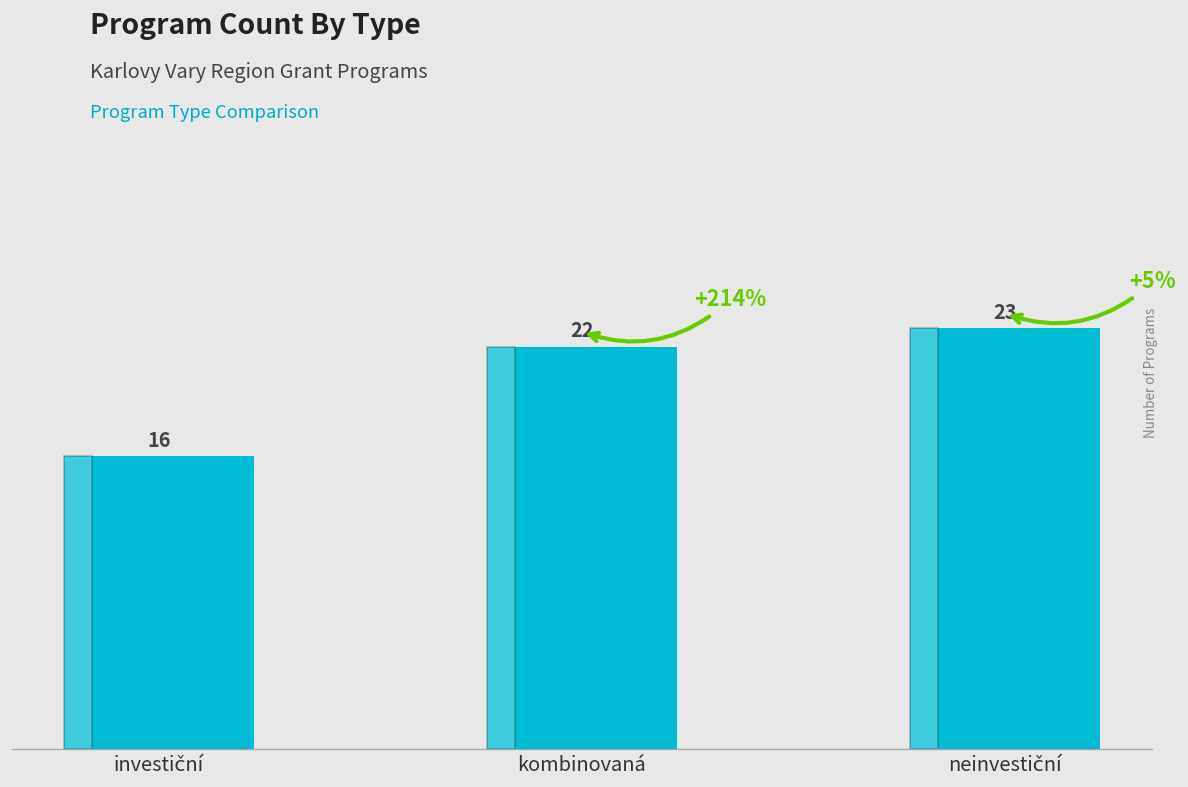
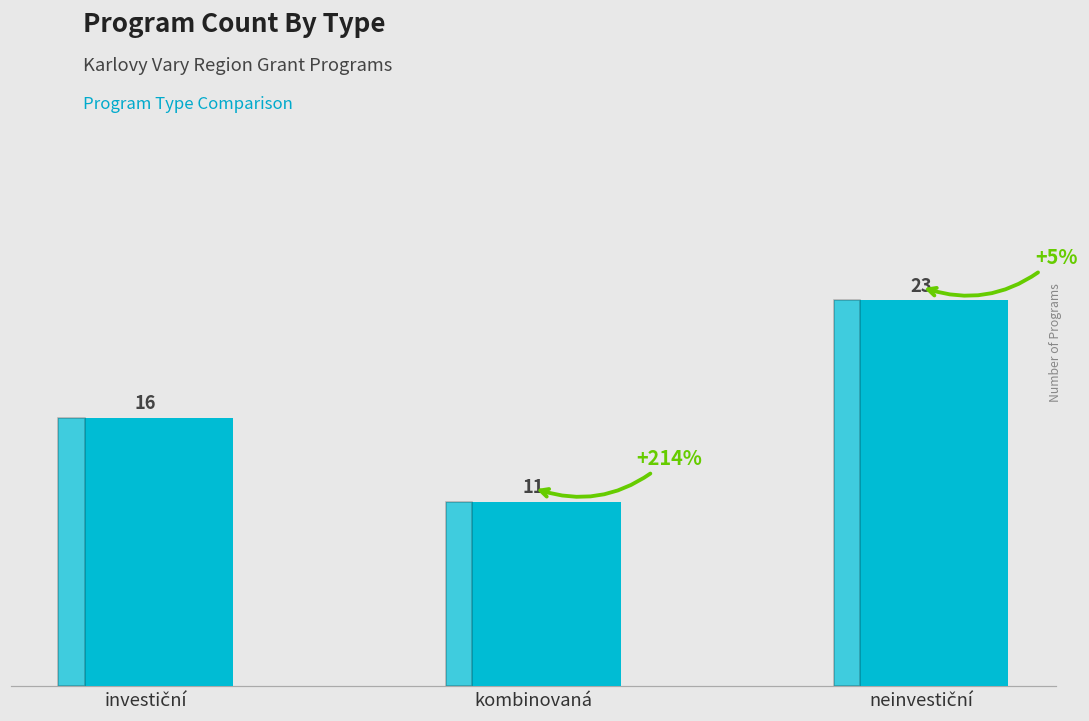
  {
    "investiční": 16,
-   "kombinovaná": 22
+   "kombinovaná": 11
  }
